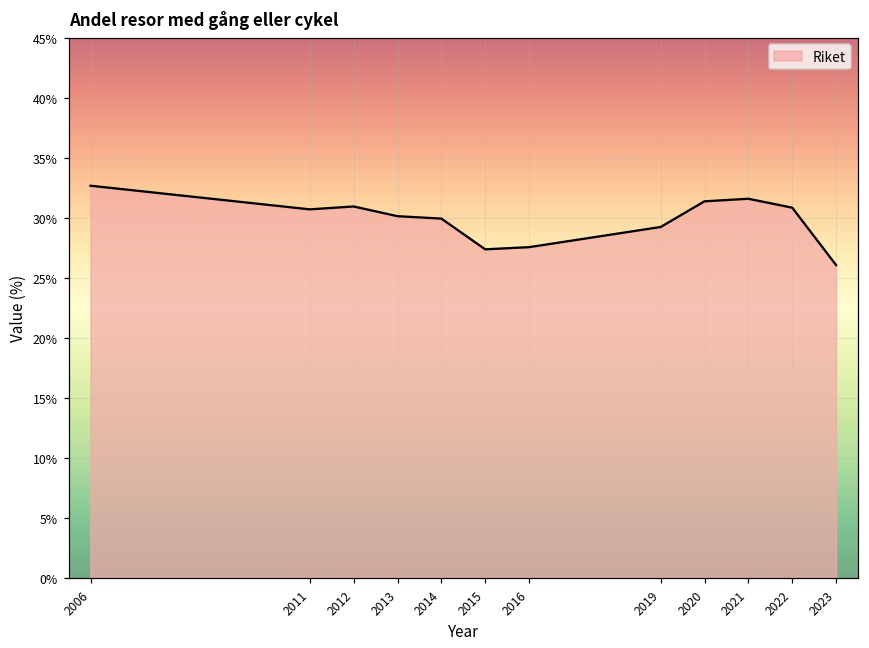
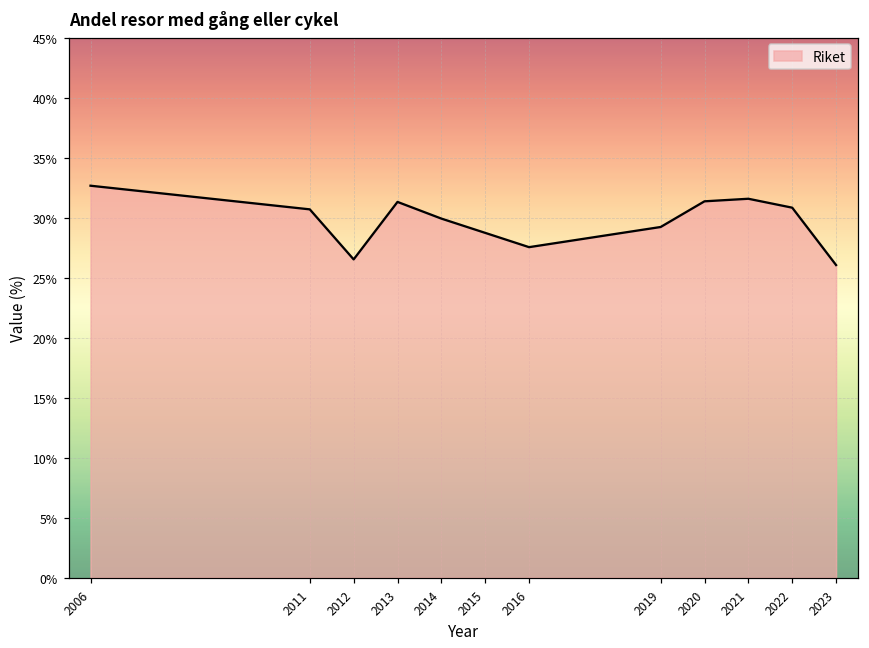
  {
    "2006": "32.7%",
    "2011": "30.7%",
-   "2012": "30.9%",
-   "2013": "30.1%",
+   "2012": "26.5%",
+   "2013": "31.3%",
    "2014": "29.9%",
-   "2015": "27.4%",
+   "2015": "28.7%",
    "2016": "27.5%",
    "2019": "29.2%",
    "2020": "31.4%",
    "2021": "31.6%",
    "2022": "30.8%",
    "2023": "26.1%"
  }
